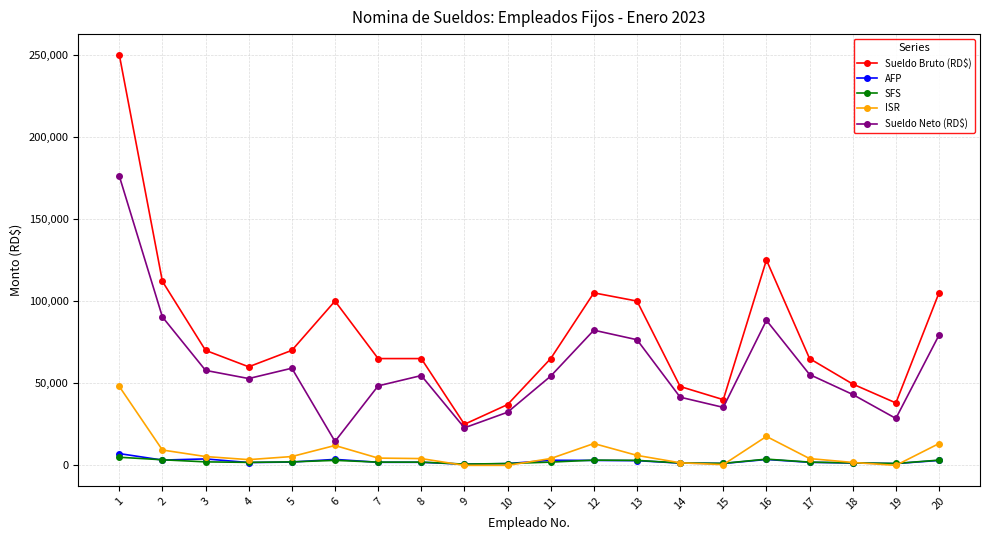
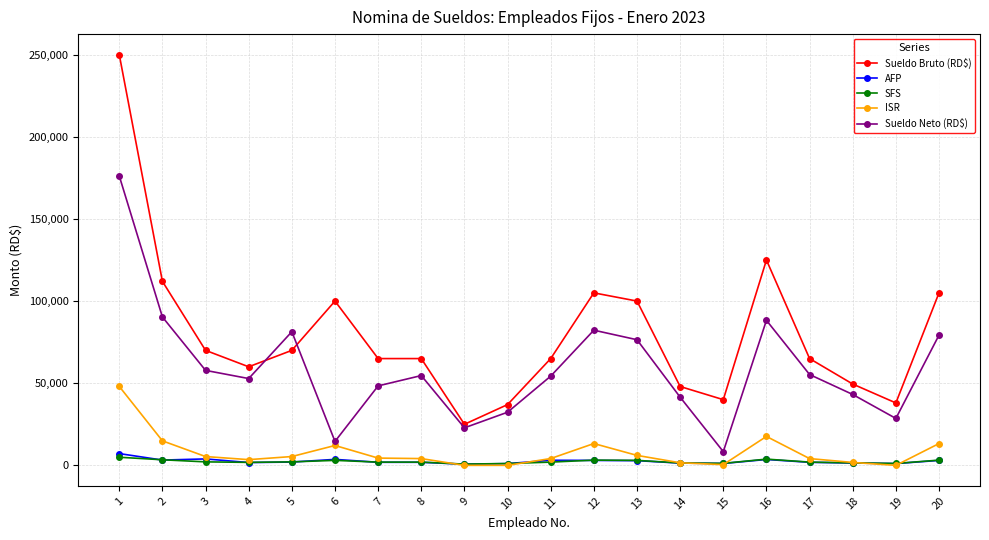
  {
    "Sueldo Bruto (RD$)": {
      "1": "250,000",
      "2": "112,000",
      "3": "70,000",
      "4": "60,000",
      "5": "70,000",
      "6": "100,000",
      "7": "65,000",
      "8": "65,000",
      "9": "25,000",
      "10": "37,000",
      "11": "65,000",
      "12": "105,000",
      "13": "100,000",
      "14": "48,000",
      "15": "40,000",
      "16": "125,000",
      "17": "65,000",
      "18": "50,000",
      "19": "38,000",
      "20": "105,000"
    },
    "AFP": {
      "1": "7,000"
    },
    "SFS": {
      "1": "5,000",
      "3": "2,000"
    },
    "ISR": {
      "1": "48,000",
-     "2": "9,000",
+     "2": "15,000",
      "4": "3,000",
      "5": "5,000",
      "6": "12,000",
      "7": "4,000",
      "8": "4,000",
      "12": "13,000",
      "13": "6,000",
      "16": "18,000",
      "17": "4,000",
      "20": "13,000"
    },
    "Sueldo Neto (RD$)": {
      "1": "176,000",
      "2": "90,000",
      "3": "58,000",
      "4": "53,000",
-     "5": "59,000",
+     "5": "81,000",
      "6": "15,000",
      "7": "48,000",
      "8": "55,000",
      "9": "23,000",
      "10": "32,000",
      "11": "54,000",
      "12": "82,000",
      "13": "76,000",
      "14": "42,000",
-     "15": "35,000",
+     "15": "8,000",
      "16": "88,000",
      "17": "55,000",
      "18": "43,000",
      "19": "29,000",
      "20": "79,000"
    }
  }
